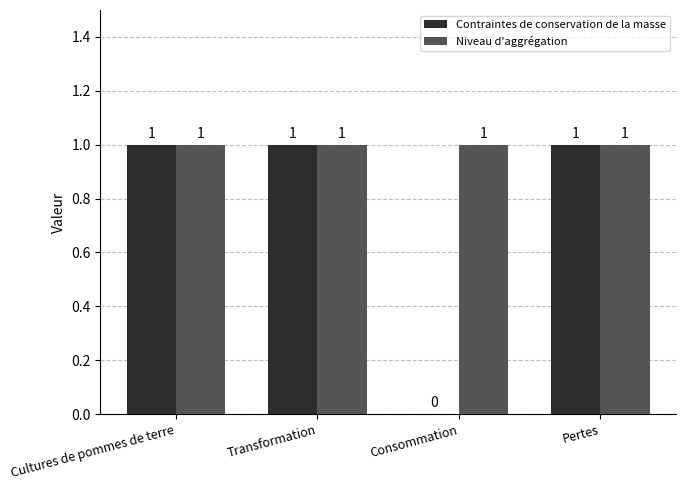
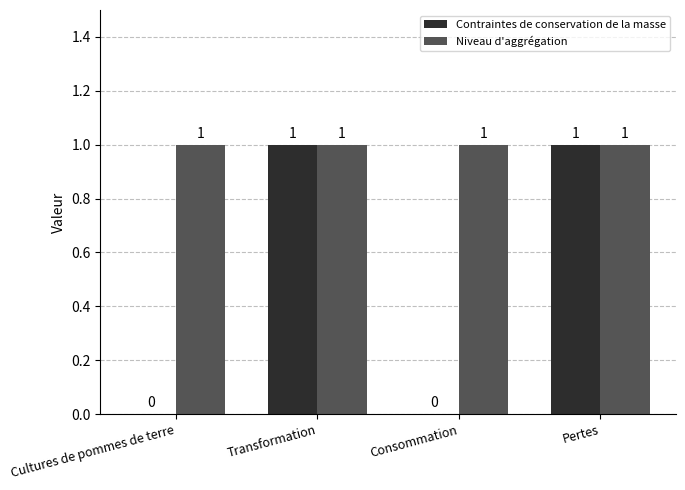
  {
    "Contraintes de conservation de la masse": {
-     "Cultures de pommes de terre": 1,
+     "Cultures de pommes de terre": 0,
      "Transformation": 1,
      "Consommation": 0,
      "Pertes": 1
    },
    "Niveau d'aggrégation": {
      "Cultures de pommes de terre": 1,
      "Transformation": 1,
      "Consommation": 1,
      "Pertes": 1
    }
  }
